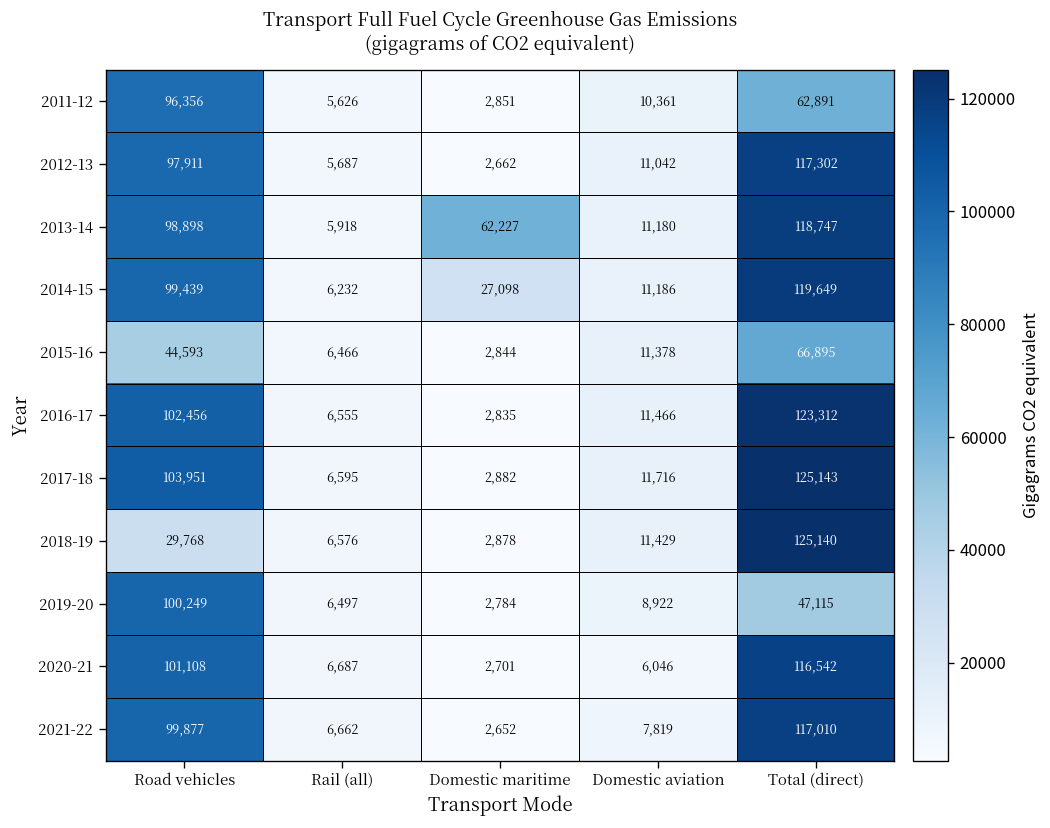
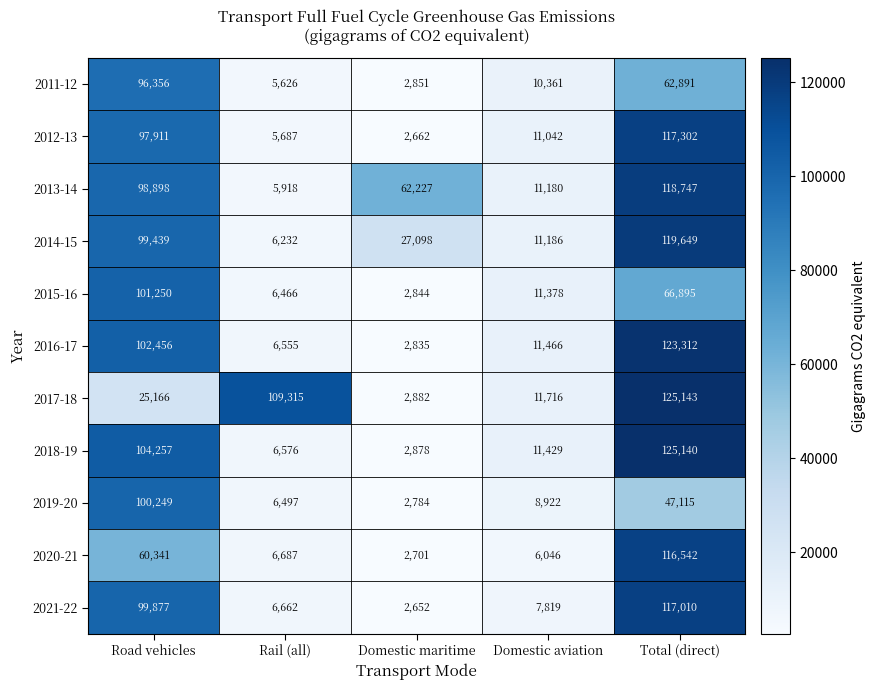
  {
    "2011-12": {
      "Road vehicles": "96,356",
      "Rail (all)": "5,626",
      "Domestic maritime": "2,851",
      "Domestic aviation": "10,361",
      "Total (direct)": "62,891"
    },
    "2012-13": {
      "Road vehicles": "97,911",
      "Rail (all)": "5,687",
      "Domestic maritime": "2,662",
      "Domestic aviation": "11,042",
      "Total (direct)": "117,302"
    },
    "2013-14": {
      "Road vehicles": "98,898",
      "Rail (all)": "5,918",
      "Domestic maritime": "62,227",
      "Domestic aviation": "11,180",
      "Total (direct)": "118,747"
    },
    "2014-15": {
      "Road vehicles": "99,439",
      "Rail (all)": "6,232",
      "Domestic maritime": "27,098",
      "Domestic aviation": "11,186",
      "Total (direct)": "119,649"
    },
    "2015-16": {
-     "Road vehicles": "44,593",
+     "Road vehicles": "101,250",
      "Rail (all)": "6,466",
      "Domestic maritime": "2,844",
      "Domestic aviation": "11,378",
      "Total (direct)": "66,895"
    },
    "2016-17": {
      "Road vehicles": "102,456",
      "Rail (all)": "6,555",
      "Domestic maritime": "2,835",
      "Domestic aviation": "11,466",
      "Total (direct)": "123,312"
    },
    "2017-18": {
-     "Road vehicles": "103,951",
-     "Rail (all)": "6,595",
+     "Road vehicles": "25,166",
+     "Rail (all)": "109,315",
      "Domestic maritime": "2,882",
      "Domestic aviation": "11,716",
      "Total (direct)": "125,143"
    },
    "2018-19": {
-     "Road vehicles": "29,768",
+     "Road vehicles": "104,257",
      "Rail (all)": "6,576",
      "Domestic maritime": "2,878",
      "Domestic aviation": "11,429",
      "Total (direct)": "125,140"
    },
    "2019-20": {
      "Road vehicles": "100,249",
      "Rail (all)": "6,497",
      "Domestic maritime": "2,784",
      "Domestic aviation": "8,922",
      "Total (direct)": "47,115"
    },
    "2020-21": {
-     "Road vehicles": "101,108",
+     "Road vehicles": "60,341",
      "Rail (all)": "6,687",
      "Domestic maritime": "2,701",
      "Domestic aviation": "6,046",
      "Total (direct)": "116,542"
    },
    "2021-22": {
      "Road vehicles": "99,877",
      "Rail (all)": "6,662",
      "Domestic maritime": "2,652",
      "Domestic aviation": "7,819",
      "Total (direct)": "117,010"
    }
  }
